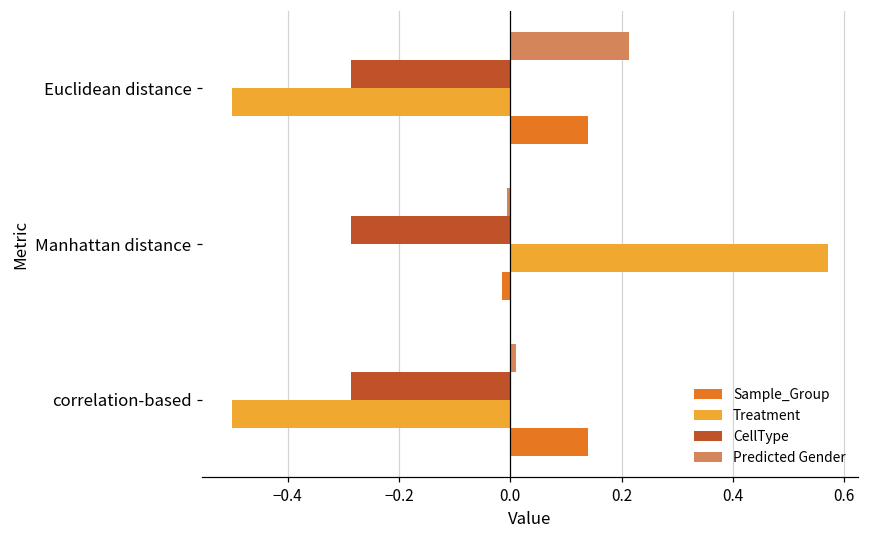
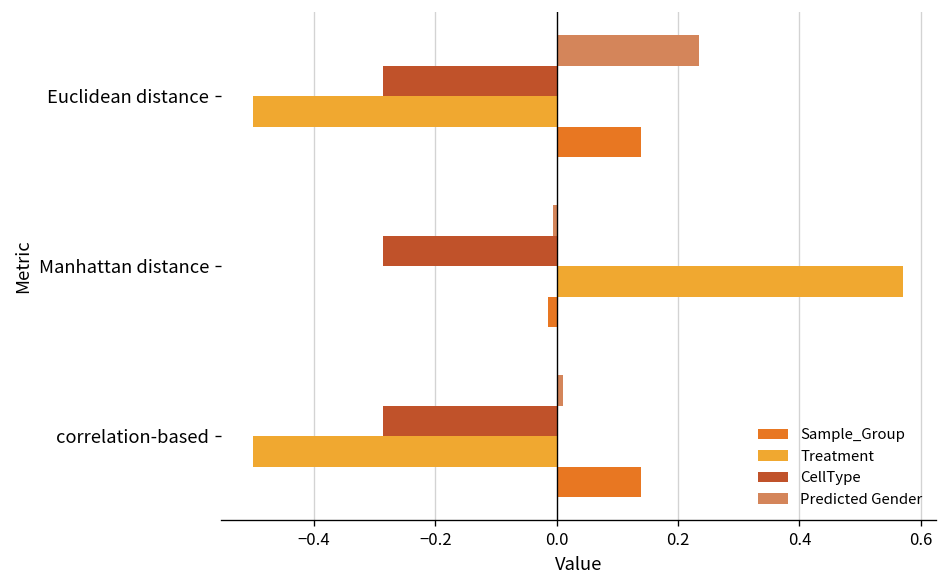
  {
    "Predicted Gender": {
-     "Euclidean distance": 0.21,
+     "Euclidean distance": 0.23,
      "Manhattan distance": -0.01,
      "correlation-based": 0.01
    }
  }
